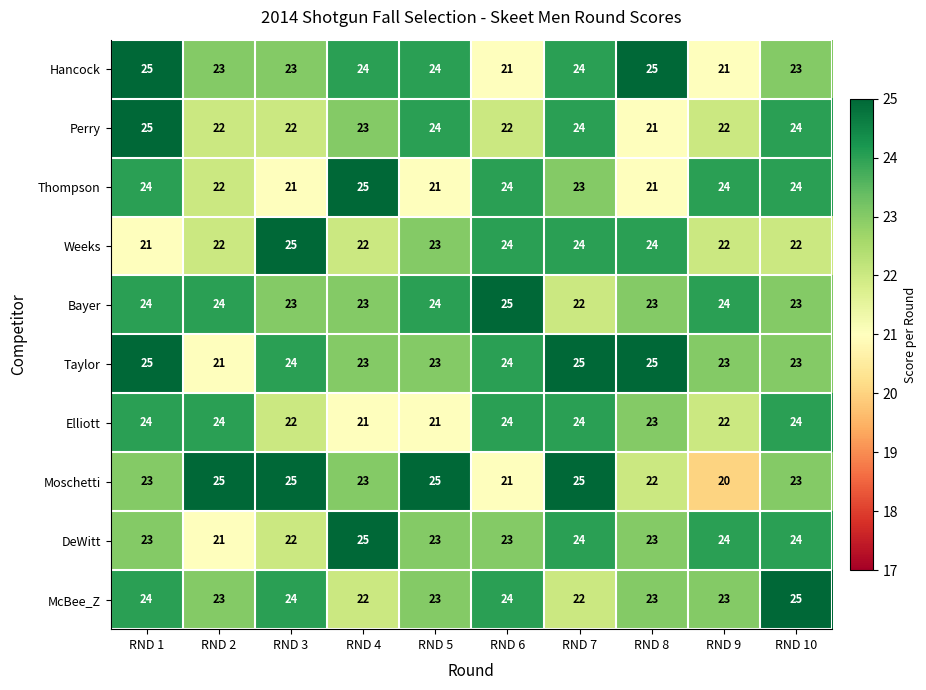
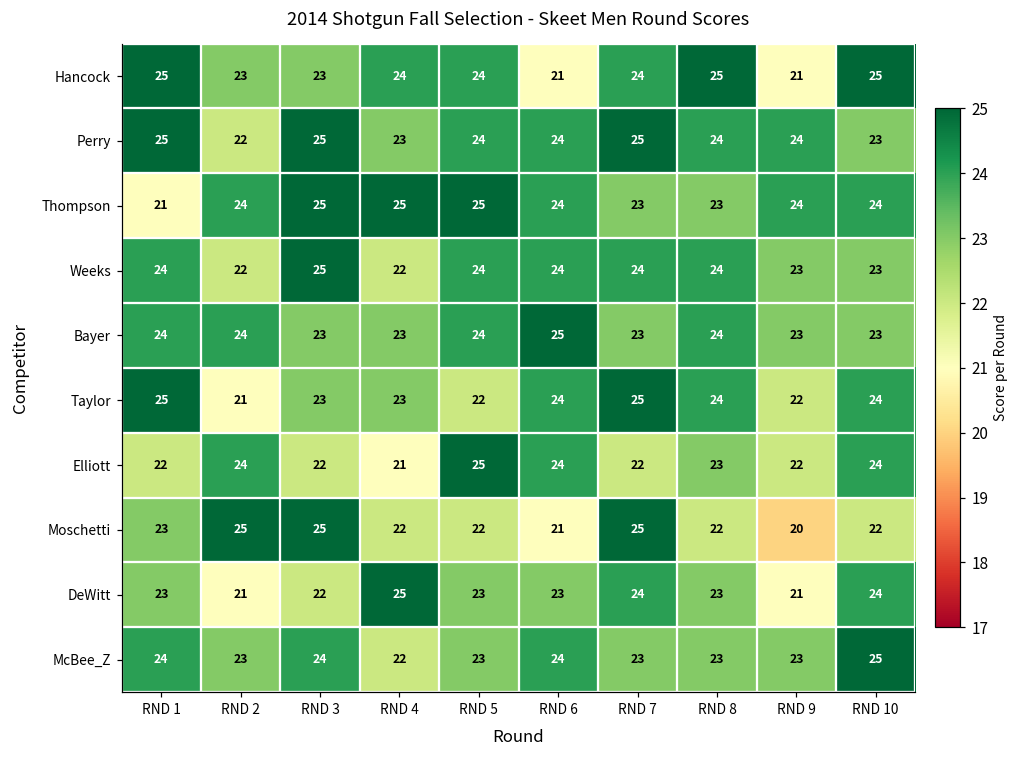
  {
    "Hancock": {
      "RND 1": 25,
      "RND 2": 23,
      "RND 3": 23,
      "RND 4": 24,
      "RND 5": 24,
      "RND 6": 21,
      "RND 7": 24,
      "RND 8": 25,
      "RND 9": 21,
-     "RND 10": 23
+     "RND 10": 25
    },
    "Perry": {
      "RND 1": 25,
      "RND 2": 22,
-     "RND 3": 22,
+     "RND 3": 25,
      "RND 4": 23,
      "RND 5": 24,
-     "RND 6": 22,
-     "RND 7": 24,
-     "RND 8": 21,
-     "RND 9": 22,
-     "RND 10": 24
+     "RND 6": 24,
+     "RND 7": 25,
+     "RND 8": 24,
+     "RND 9": 24,
+     "RND 10": 23
    },
    "Thompson": {
-     "RND 1": 24,
-     "RND 2": 22,
-     "RND 3": 21,
+     "RND 1": 21,
+     "RND 2": 24,
+     "RND 3": 25,
      "RND 4": 25,
-     "RND 5": 21,
+     "RND 5": 25,
      "RND 6": 24,
      "RND 7": 23,
-     "RND 8": 21,
+     "RND 8": 23,
      "RND 9": 24,
      "RND 10": 24
    },
    "Weeks": {
-     "RND 1": 21,
+     "RND 1": 24,
      "RND 2": 22,
      "RND 3": 25,
      "RND 4": 22,
-     "RND 5": 23,
+     "RND 5": 24,
      "RND 6": 24,
      "RND 7": 24,
      "RND 8": 24,
-     "RND 9": 22,
-     "RND 10": 22
+     "RND 9": 23,
+     "RND 10": 23
    },
    "Bayer": {
      "RND 1": 24,
      "RND 2": 24,
      "RND 3": 23,
      "RND 4": 23,
      "RND 5": 24,
      "RND 6": 25,
-     "RND 7": 22,
-     "RND 8": 23,
-     "RND 9": 24,
+     "RND 7": 23,
+     "RND 8": 24,
+     "RND 9": 23,
      "RND 10": 23
    },
    "Taylor": {
      "RND 1": 25,
      "RND 2": 21,
-     "RND 3": 24,
+     "RND 3": 23,
      "RND 4": 23,
-     "RND 5": 23,
+     "RND 5": 22,
      "RND 6": 24,
      "RND 7": 25,
-     "RND 8": 25,
-     "RND 9": 23,
-     "RND 10": 23
+     "RND 8": 24,
+     "RND 9": 22,
+     "RND 10": 24
    },
    "Elliott": {
-     "RND 1": 24,
+     "RND 1": 22,
      "RND 2": 24,
      "RND 3": 22,
      "RND 4": 21,
-     "RND 5": 21,
+     "RND 5": 25,
      "RND 6": 24,
-     "RND 7": 24,
+     "RND 7": 22,
      "RND 8": 23,
      "RND 9": 22,
      "RND 10": 24
    },
    "Moschetti": {
      "RND 1": 23,
      "RND 2": 25,
      "RND 3": 25,
-     "RND 4": 23,
-     "RND 5": 25,
+     "RND 4": 22,
+     "RND 5": 22,
      "RND 6": 21,
      "RND 7": 25,
      "RND 8": 22,
      "RND 9": 20,
-     "RND 10": 23
+     "RND 10": 22
    },
    "DeWitt": {
      "RND 1": 23,
      "RND 2": 21,
      "RND 3": 22,
      "RND 4": 25,
      "RND 5": 23,
      "RND 6": 23,
      "RND 7": 24,
      "RND 8": 23,
-     "RND 9": 24,
+     "RND 9": 21,
      "RND 10": 24
    },
    "McBee_Z": {
      "RND 1": 24,
      "RND 2": 23,
      "RND 3": 24,
      "RND 4": 22,
      "RND 5": 23,
      "RND 6": 24,
-     "RND 7": 22,
+     "RND 7": 23,
      "RND 8": 23,
      "RND 9": 23,
      "RND 10": 25
    }
  }
